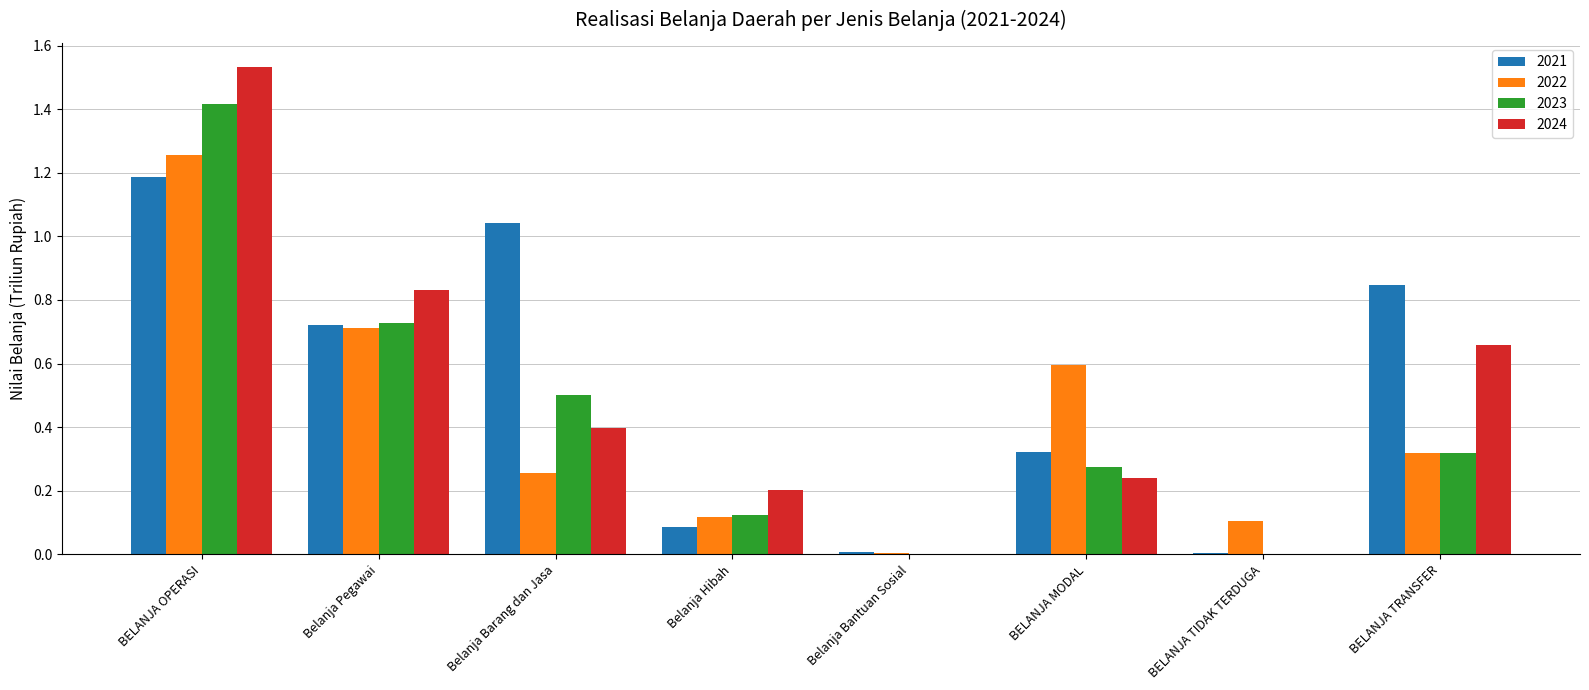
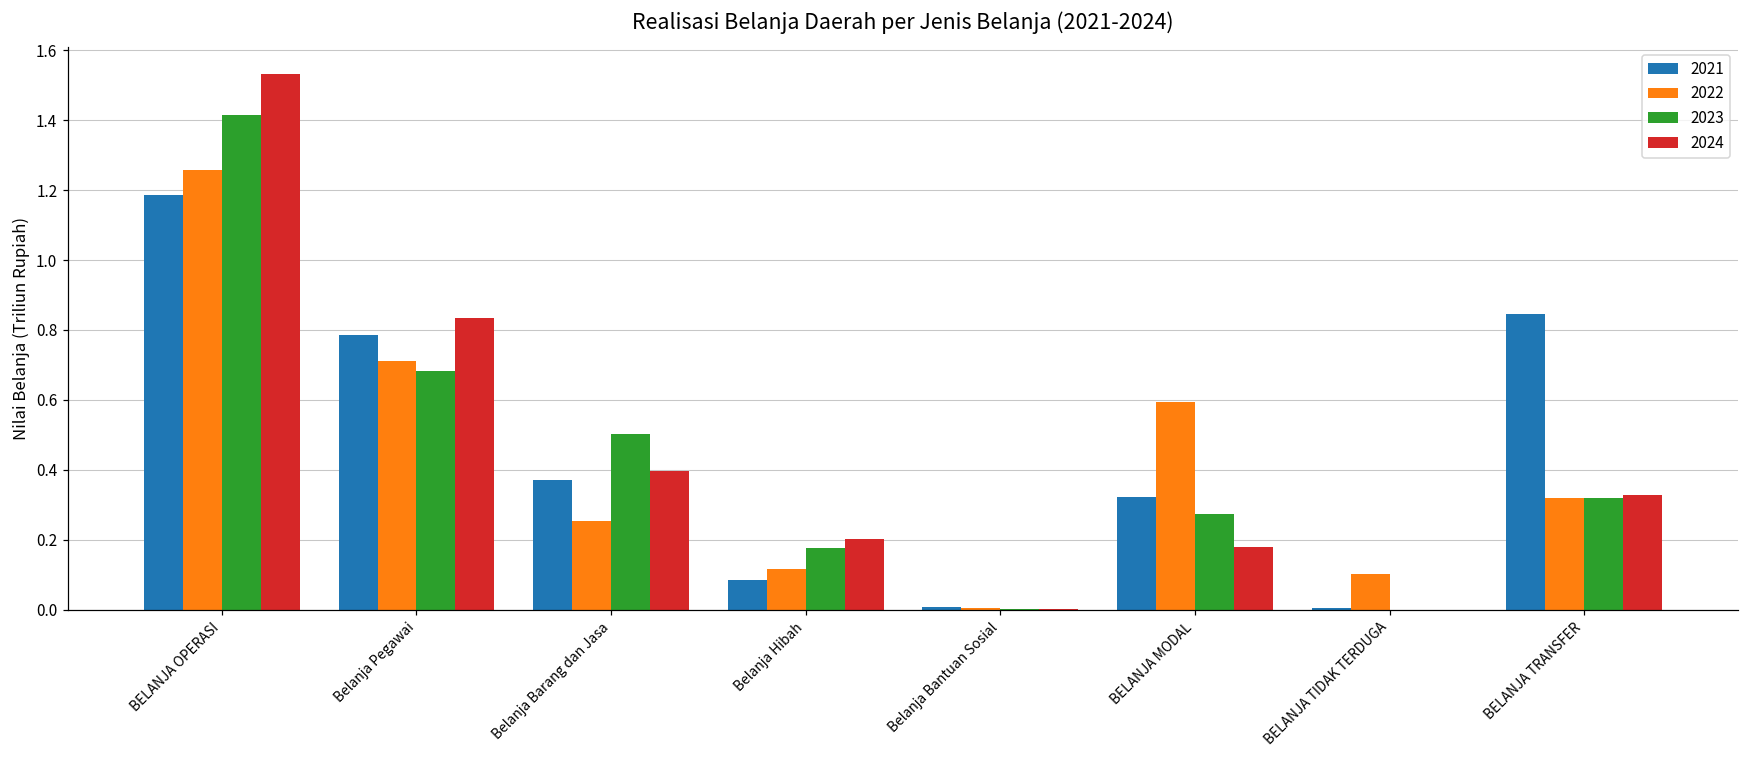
  {
    "2021": {
      "BELANJA OPERASI": 1.19,
-     "Belanja Pegawai": 0.72,
-     "Belanja Barang dan Jasa": 1.04,
+     "Belanja Pegawai": 0.78,
+     "Belanja Barang dan Jasa": 0.37,
      "Belanja Hibah": 0.08,
      "BELANJA MODAL": 0.32,
      "BELANJA TRANSFER": 0.85
    },
    "2022": {
      "BELANJA OPERASI": 1.26,
      "Belanja Pegawai": 0.71,
      "Belanja Barang dan Jasa": 0.25,
      "Belanja Hibah": 0.12,
      "BELANJA MODAL": 0.59,
      "BELANJA TIDAK TERDUGA": 0.10,
      "BELANJA TRANSFER": 0.32
    },
    "2023": {
      "BELANJA OPERASI": 1.42,
-     "Belanja Pegawai": 0.73,
+     "Belanja Pegawai": 0.68,
      "Belanja Barang dan Jasa": 0.50,
-     "Belanja Hibah": 0.12,
+     "Belanja Hibah": 0.18,
      "BELANJA MODAL": 0.27,
      "BELANJA TRANSFER": 0.32
    },
    "2024": {
      "BELANJA OPERASI": 1.53,
      "Belanja Pegawai": 0.83,
      "Belanja Barang dan Jasa": 0.40,
      "Belanja Hibah": 0.20,
-     "BELANJA MODAL": 0.24,
-     "BELANJA TRANSFER": 0.66
+     "BELANJA MODAL": 0.18,
+     "BELANJA TRANSFER": 0.33
    }
  }
